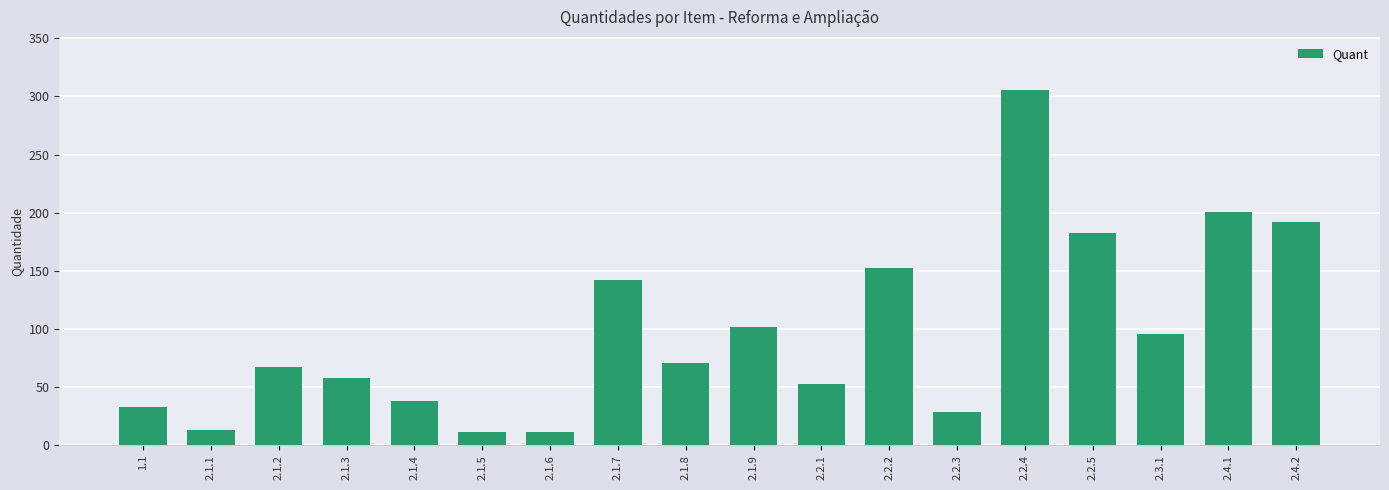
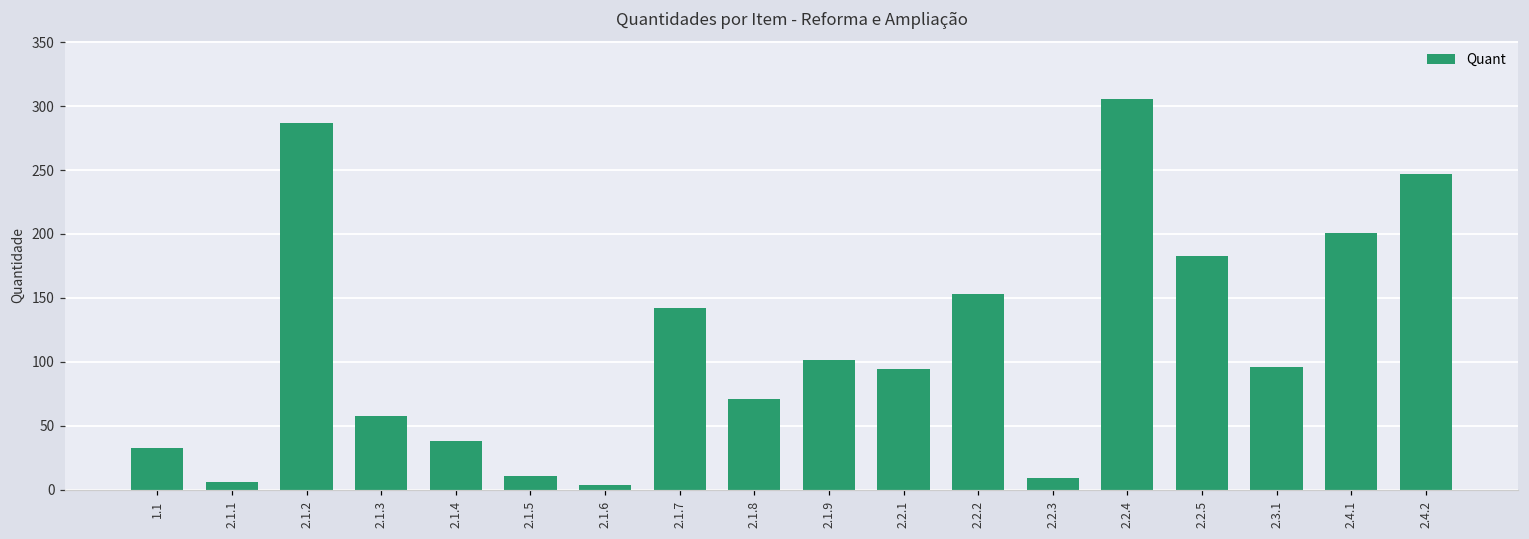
  {
    "1.1": 33,
-   "2.1.1": 13,
-   "2.1.2": 67,
+   "2.1.1": 6,
+   "2.1.2": 287,
    "2.1.3": 58,
    "2.1.4": 38,
    "2.1.5": 11,
-   "2.1.6": 11,
+   "2.1.6": 4,
    "2.1.7": 142,
    "2.1.8": 71,
    "2.1.9": 101,
-   "2.2.1": 53,
+   "2.2.1": 94,
    "2.2.2": 153,
-   "2.2.3": 29,
+   "2.2.3": 9,
    "2.2.4": 305,
    "2.2.5": 182,
    "2.3.1": 96,
    "2.4.1": 201,
-   "2.4.2": 192
+   "2.4.2": 247
  }
